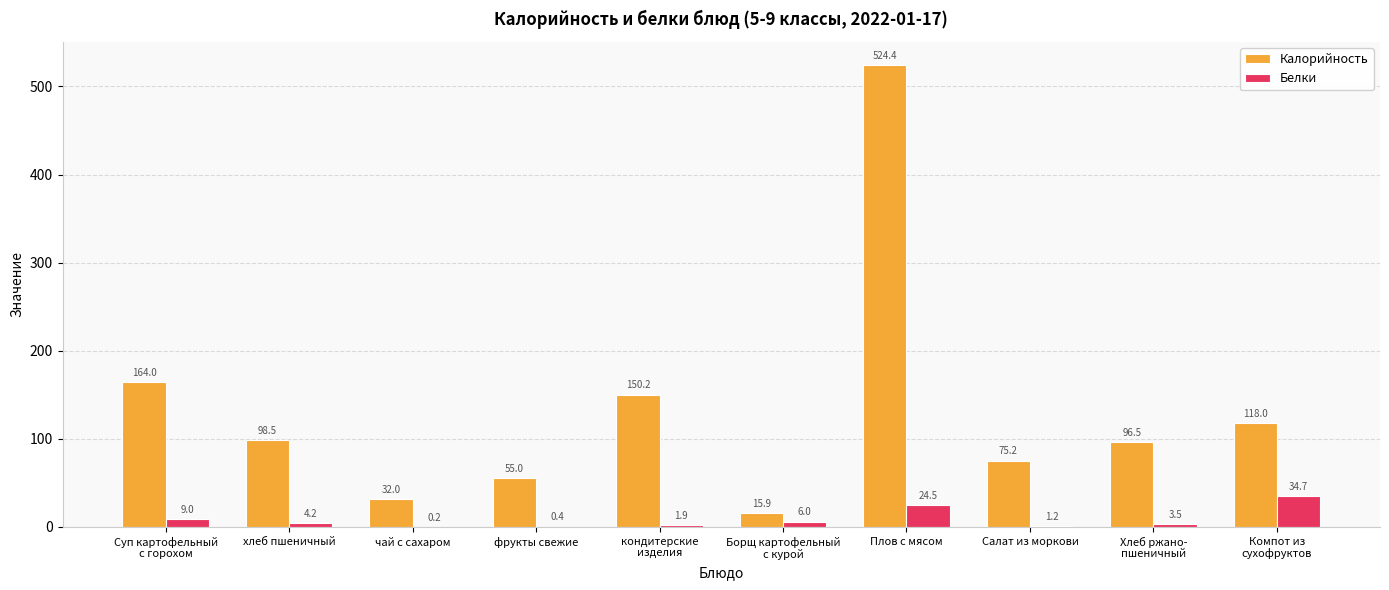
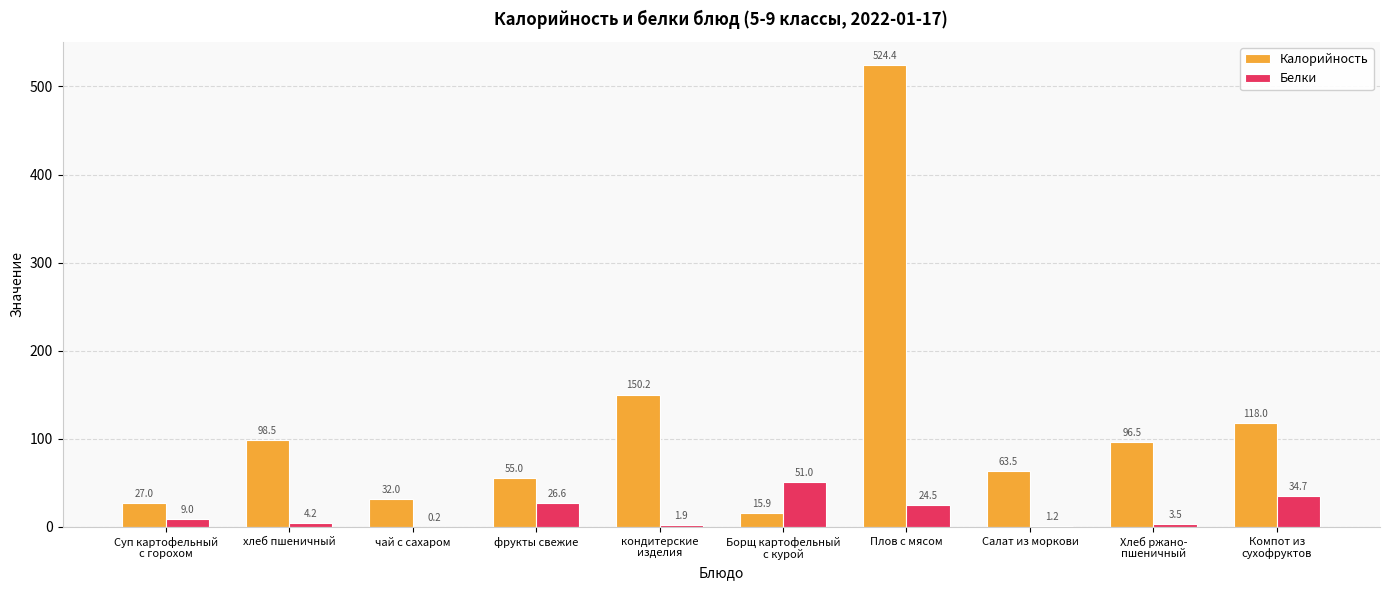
  {
    "Калорийность": {
-     "Суп картофельный с горохом": 164.0,
+     "Суп картофельный с горохом": 27.0,
      "хлеб пшеничный": 98.5,
      "чай с сахаром": 32.0,
      "фрукты свежие": 55.0,
      "кондитерские изделия": 150.2,
      "Борщ картофельный с курой": 15.9,
      "Плов с мясом": 524.4,
-     "Салат из моркови": 75.2,
+     "Салат из моркови": 63.5,
      "Хлеб ржано- пшеничный": 96.5,
      "Компот из сухофруктов": 118.0
    },
    "Белки": {
      "Суп картофельный с горохом": 9.0,
      "хлеб пшеничный": 4.2,
      "чай с сахаром": 0.2,
-     "фрукты свежие": 0.4,
+     "фрукты свежие": 26.6,
      "кондитерские изделия": 1.9,
-     "Борщ картофельный с курой": 6.0,
+     "Борщ картофельный с курой": 51.0,
      "Плов с мясом": 24.5,
      "Салат из моркови": 1.2,
      "Хлеб ржано- пшеничный": 3.5,
      "Компот из сухофруктов": 34.7
    }
  }
